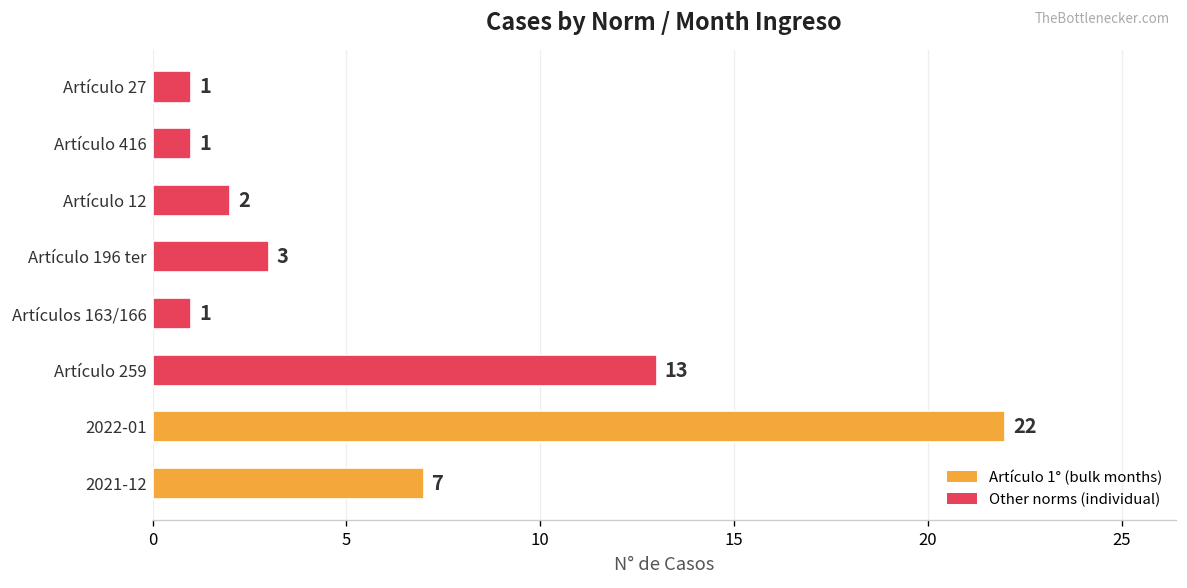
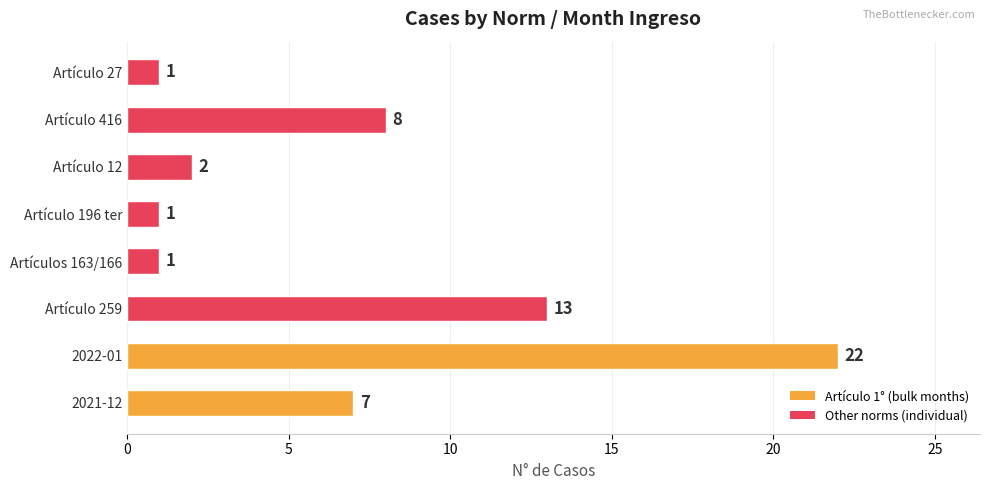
  {
    "Artículo 27": 1,
-   "Artículo 416": 1,
+   "Artículo 416": 8,
    "Artículo 12": 2,
-   "Artículo 196 ter": 3,
+   "Artículo 196 ter": 1,
    "Artículos 163/166": 1,
    "Artículo 259": 13,
    "2022-01": 22,
    "2021-12": 7
  }
